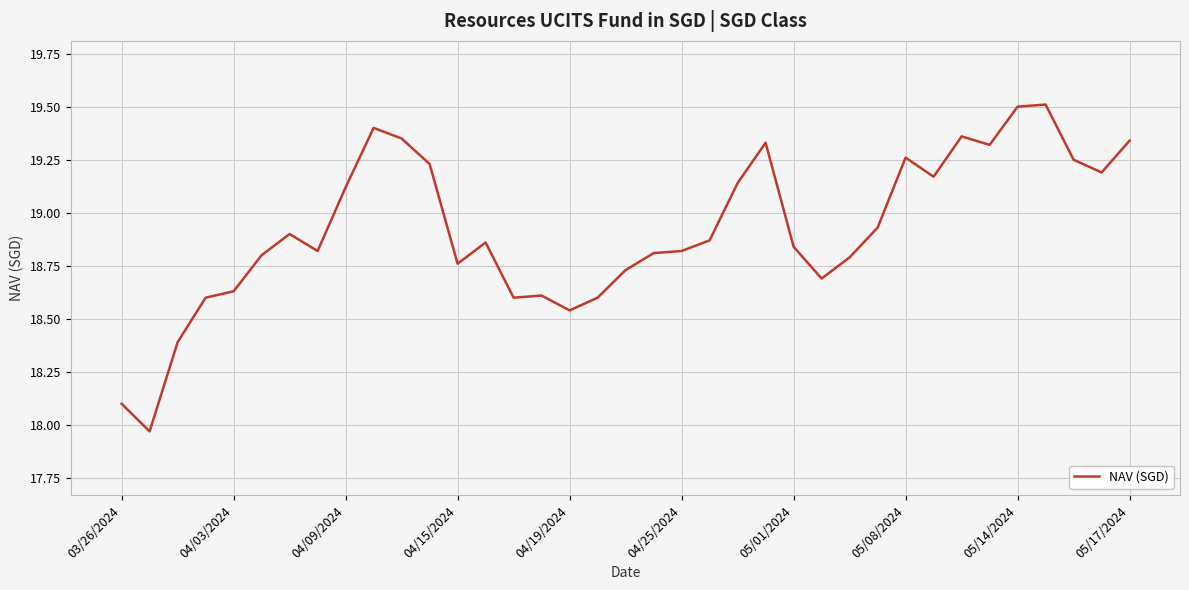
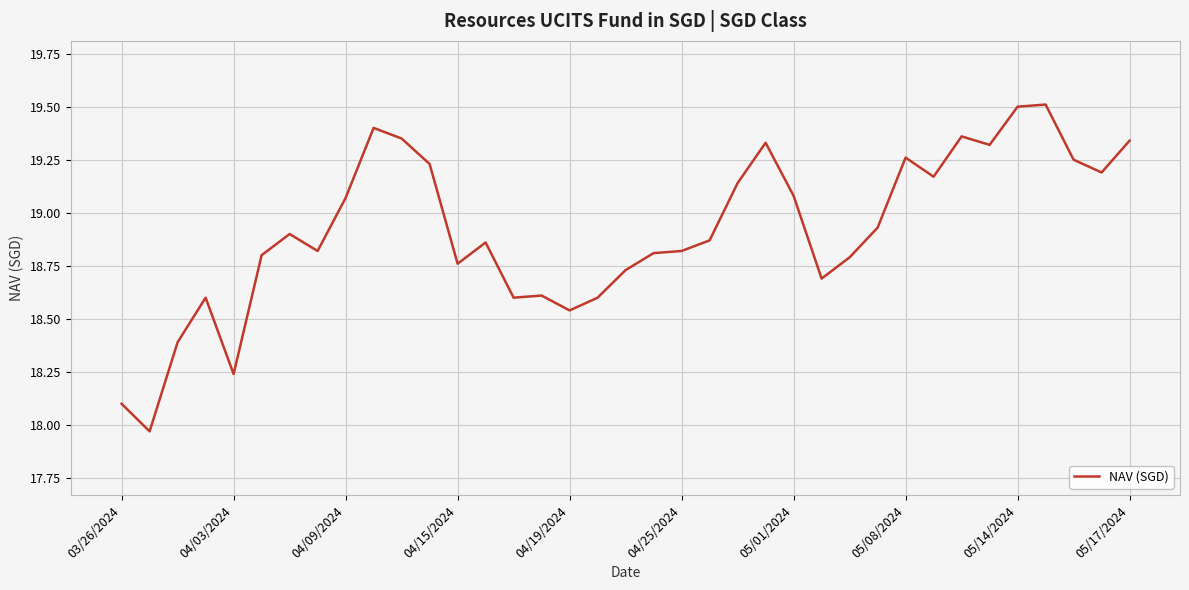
  {
    "03/26/2024": 18.10,
-   "04/03/2024": 18.63,
-   "04/09/2024": 19.12,
+   "04/03/2024": 18.24,
+   "04/09/2024": 19.07,
    "04/15/2024": 18.76,
    "04/19/2024": 18.54,
    "04/25/2024": 18.82,
-   "05/01/2024": 18.84,
+   "05/01/2024": 19.08,
    "05/08/2024": 19.26,
    "05/14/2024": 19.50
  }
